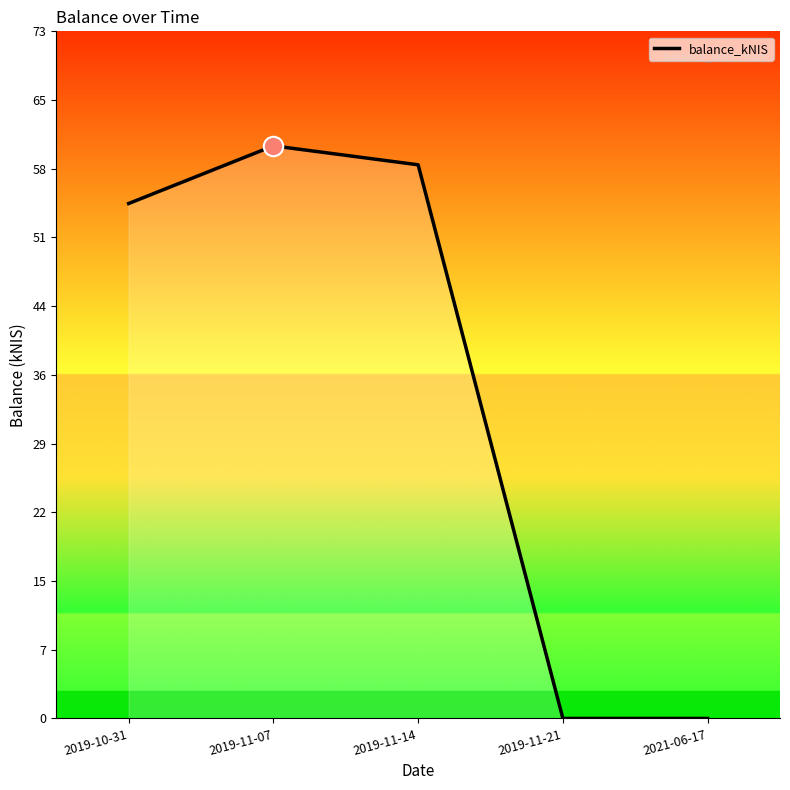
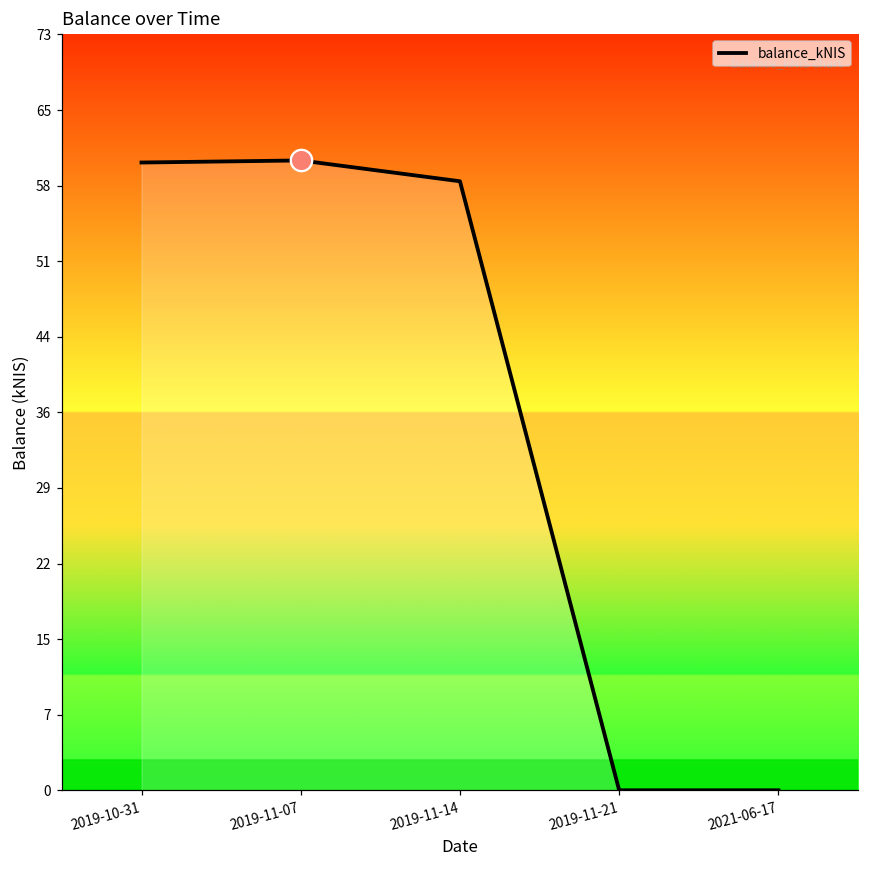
  {
    "balance_kNIS": {
-     "2019-10-31": 54,
+     "2019-10-31": 60,
      "2019-11-14": 58
    }
  }
